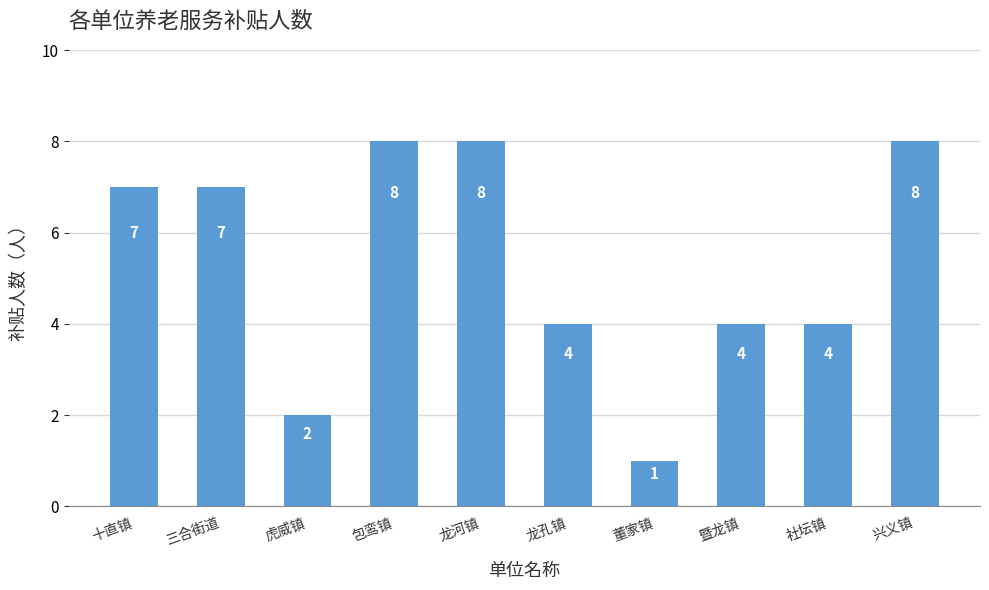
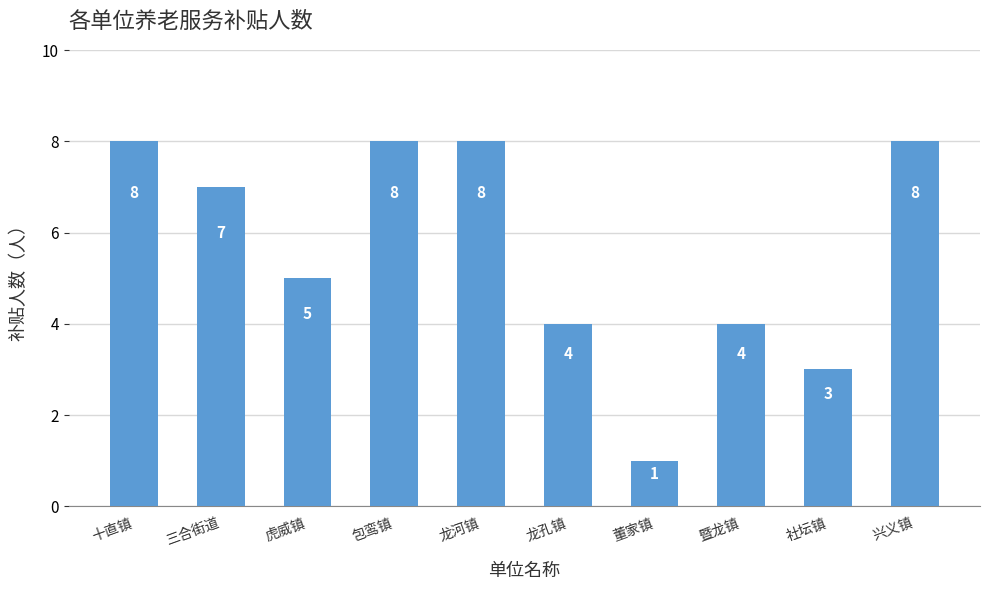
  {
-   "十直镇": 7,
+   "十直镇": 8,
    "三合街道": 7,
-   "虎威镇": 2,
+   "虎威镇": 5,
    "包鸾镇": 8,
    "龙河镇": 8,
    "龙孔镇": 4,
    "董家镇": 1,
    "暨龙镇": 4,
-   "社坛镇": 4,
+   "社坛镇": 3,
    "兴义镇": 8
  }
